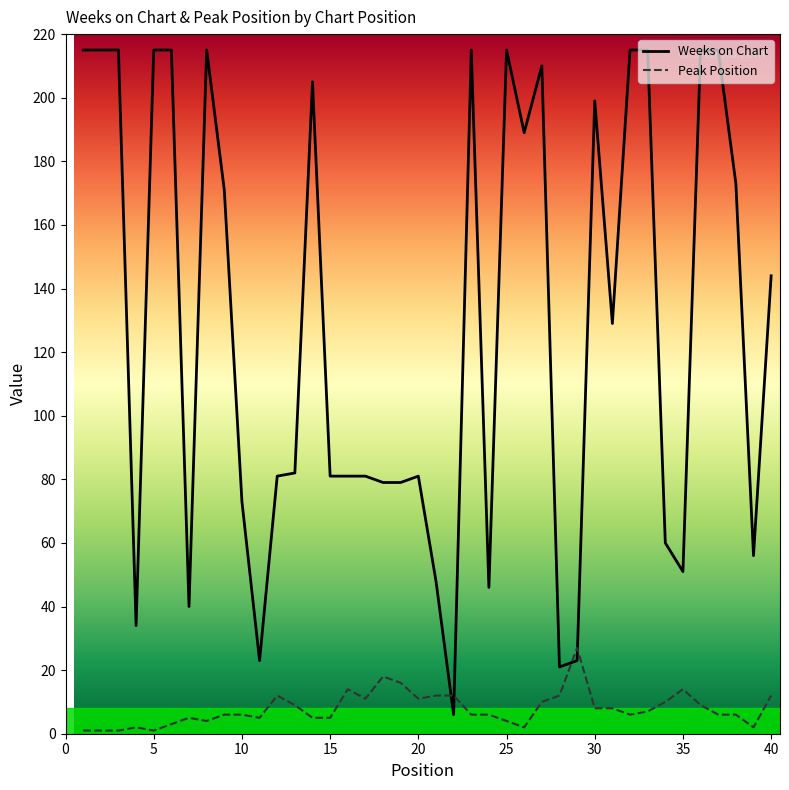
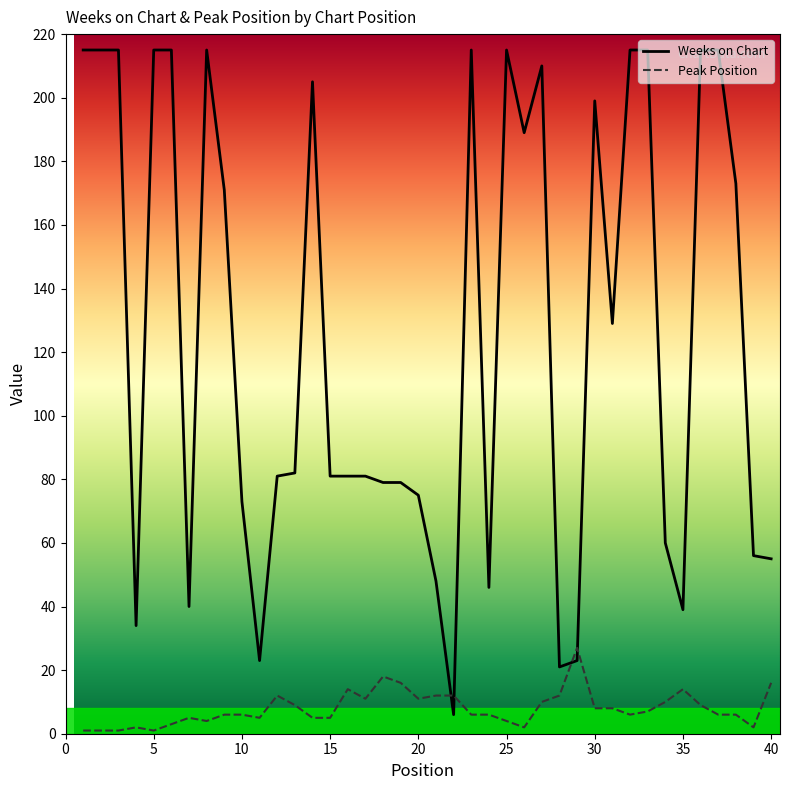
  {
    "Weeks on Chart": {
      "5": 215,
      "10": 73,
      "15": 81,
-     "20": 81,
+     "20": 75,
      "25": 215,
      "30": 199,
-     "35": 51,
-     "40": 144
+     "35": 39,
+     "40": 55
    },
    "Peak Position": {
      "20": 11,
      "35": 14,
-     "40": 12
+     "40": 16
    }
  }
